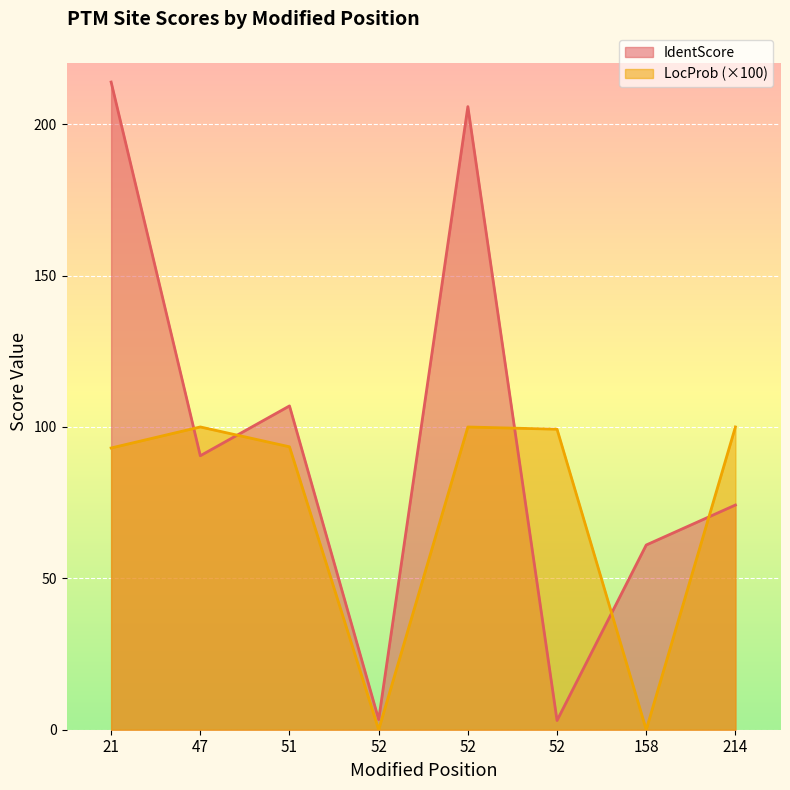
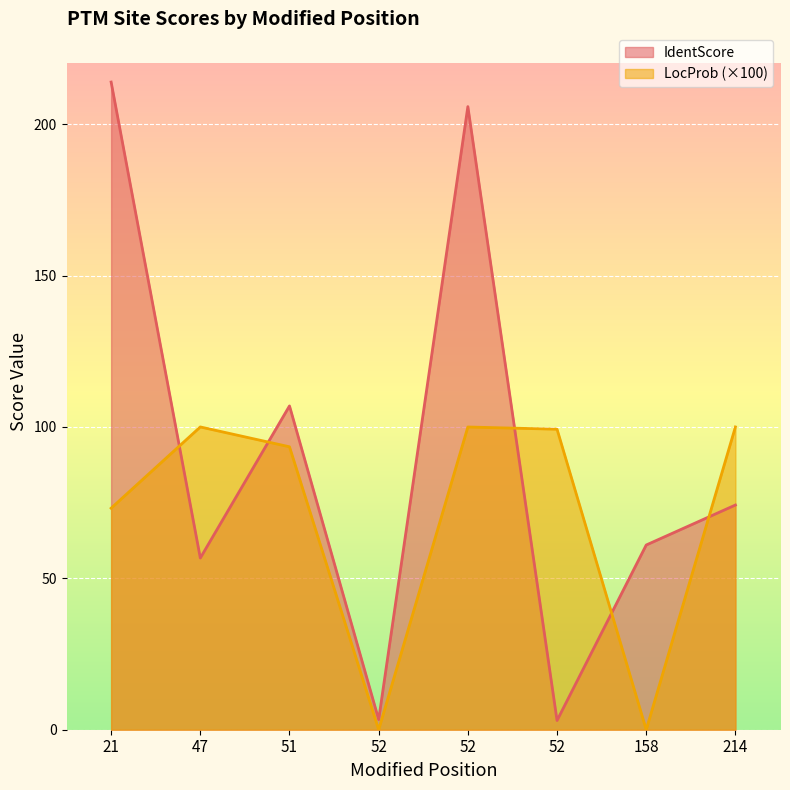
  {
    "IdentScore": {
      "21": 214,
-     "47": 90,
+     "47": 57,
      "51": 107,
      "158": 61,
      "214": 74
    },
    "LocProb (×100)": {
-     "21": 93,
+     "21": 73,
      "47": 100,
      "51": 93,
      "158": 0,
      "214": 100
    }
  }
